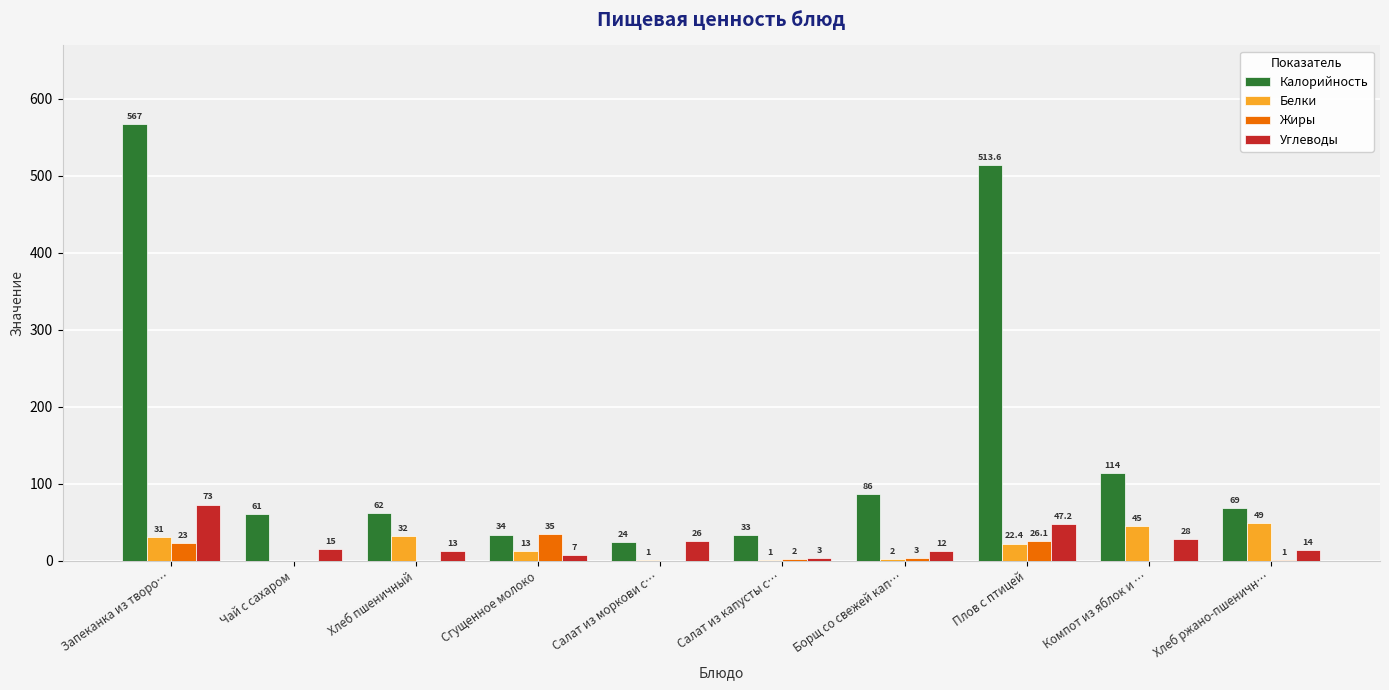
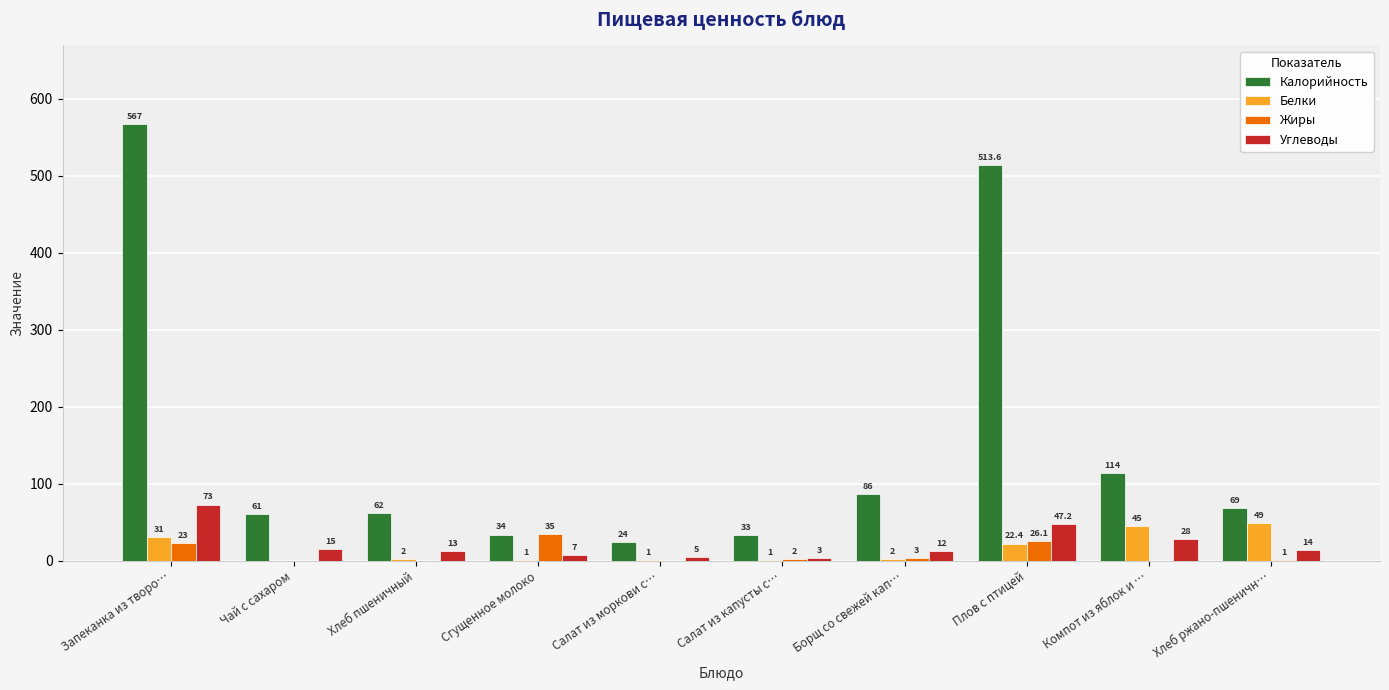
  {
    "Калорийность": {
      "Запеканка из творо…": 567,
      "Чай с сахаром": 61,
      "Хлеб пшеничный": 62,
      "Сгущенное молоко": 34,
      "Салат из моркови с…": 24,
      "Салат из капусты с…": 33,
      "Борщ со свежей кап…": 86,
      "Плов с птицей": 513.6,
      "Компот из яблок и …": 114,
      "Хлеб ржано-пшеничн…": 69
    },
    "Белки": {
      "Запеканка из творо…": 31,
-     "Хлеб пшеничный": 32,
-     "Сгущенное молоко": 13,
+     "Хлеб пшеничный": 2,
+     "Сгущенное молоко": 1,
      "Салат из моркови с…": 1,
      "Салат из капусты с…": 1,
      "Борщ со свежей кап…": 2,
      "Плов с птицей": 22.4,
      "Компот из яблок и …": 45,
      "Хлеб ржано-пшеничн…": 49
    },
    "Жиры": {
      "Запеканка из творо…": 23,
      "Сгущенное молоко": 35,
      "Салат из капусты с…": 2,
      "Борщ со свежей кап…": 3,
      "Плов с птицей": 26.1,
      "Хлеб ржано-пшеничн…": 1
    },
    "Углеводы": {
      "Запеканка из творо…": 73,
      "Чай с сахаром": 15,
      "Хлеб пшеничный": 13,
      "Сгущенное молоко": 7,
-     "Салат из моркови с…": 26,
+     "Салат из моркови с…": 5,
      "Салат из капусты с…": 3,
      "Борщ со свежей кап…": 12,
      "Плов с птицей": 47.2,
      "Компот из яблок и …": 28,
      "Хлеб ржано-пшеничн…": 14
    }
  }
